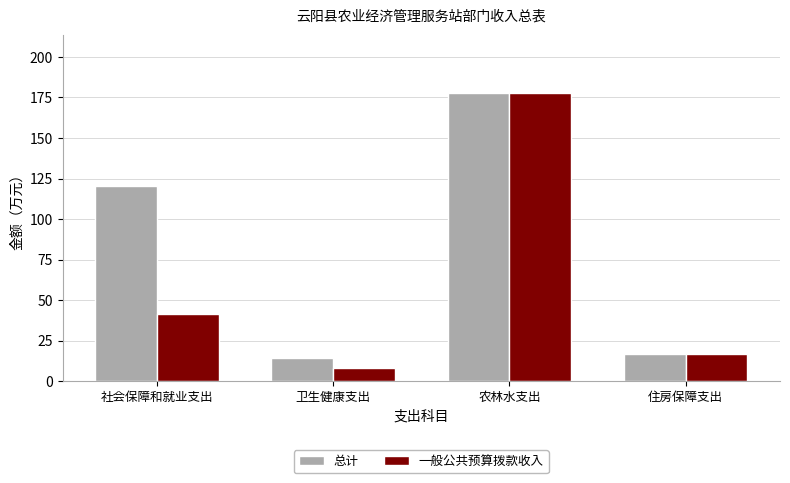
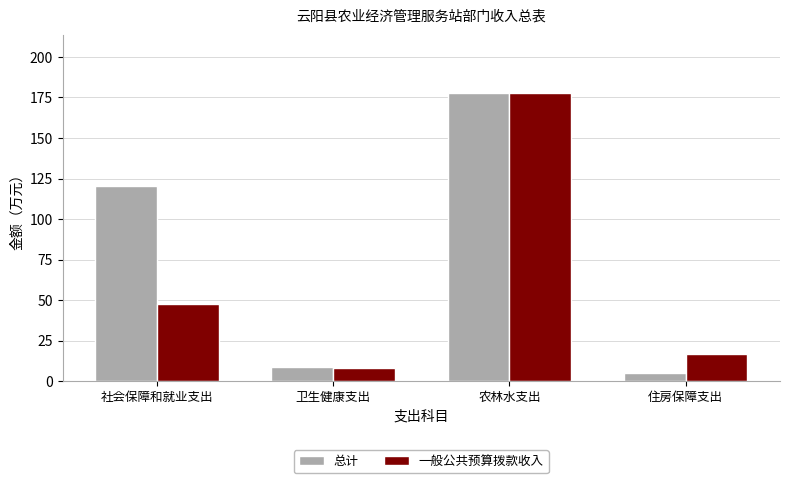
  {
    "总计": {
      "社会保障和就业支出": 120,
-     "卫生健康支出": 14,
+     "卫生健康支出": 9,
      "农林水支出": 178,
-     "住房保障支出": 17
+     "住房保障支出": 5
    },
    "一般公共预算拨款收入": {
-     "社会保障和就业支出": 41,
+     "社会保障和就业支出": 48,
      "卫生健康支出": 8,
      "农林水支出": 178,
      "住房保障支出": 17
    }
  }
